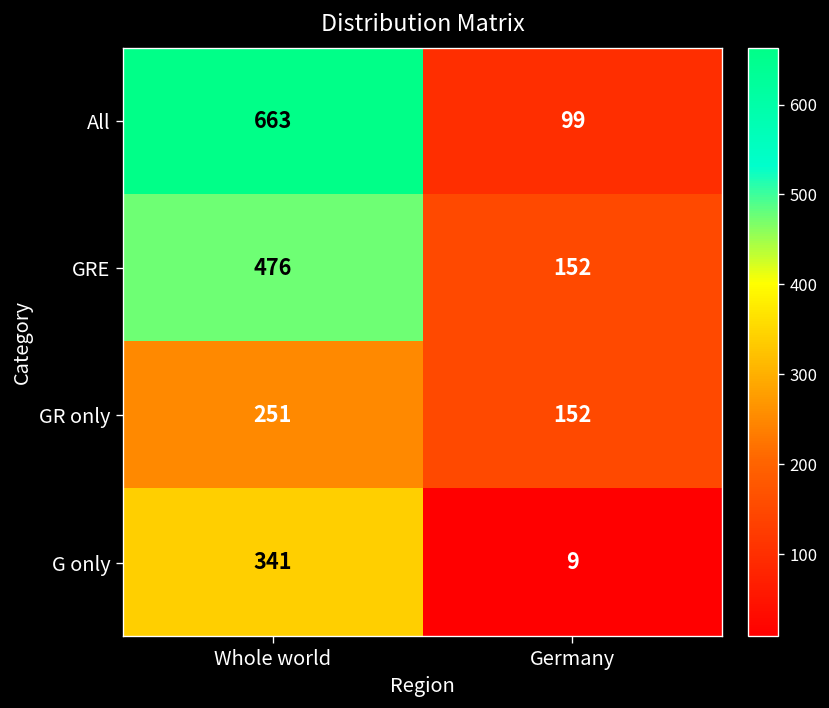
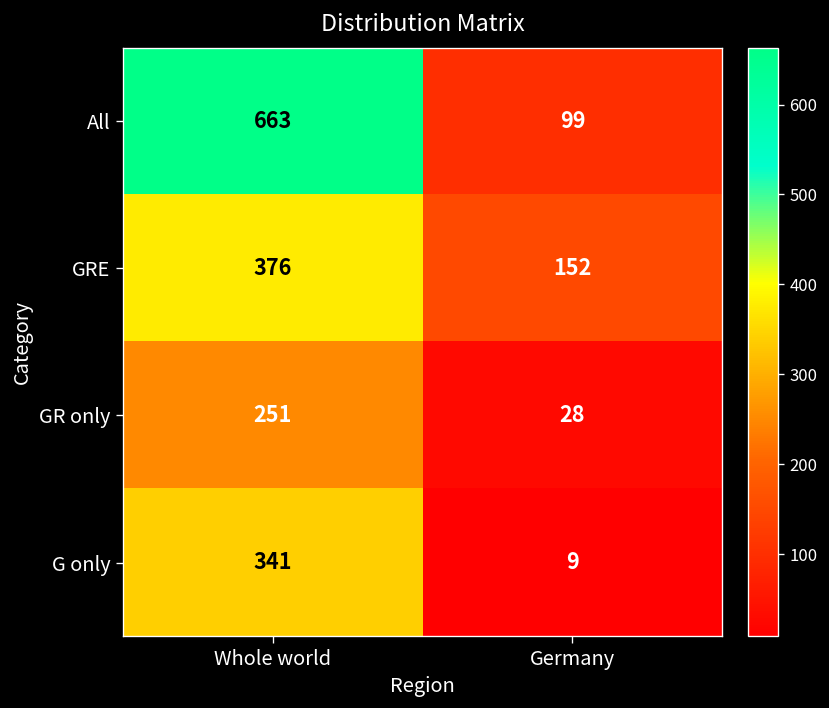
  {
    "All": {
      "Whole world": 663,
      "Germany": 99
    },
    "GRE": {
-     "Whole world": 476,
+     "Whole world": 376,
      "Germany": 152
    },
    "GR only": {
      "Whole world": 251,
-     "Germany": 152
+     "Germany": 28
    },
    "G only": {
      "Whole world": 341,
      "Germany": 9
    }
  }
